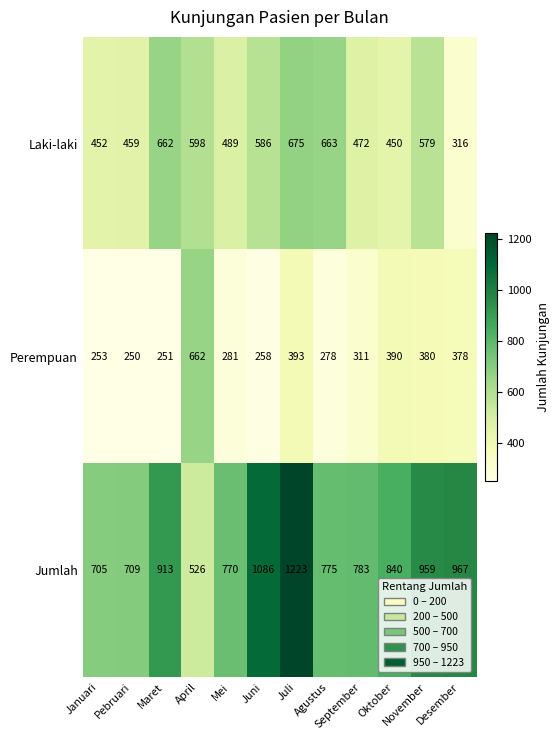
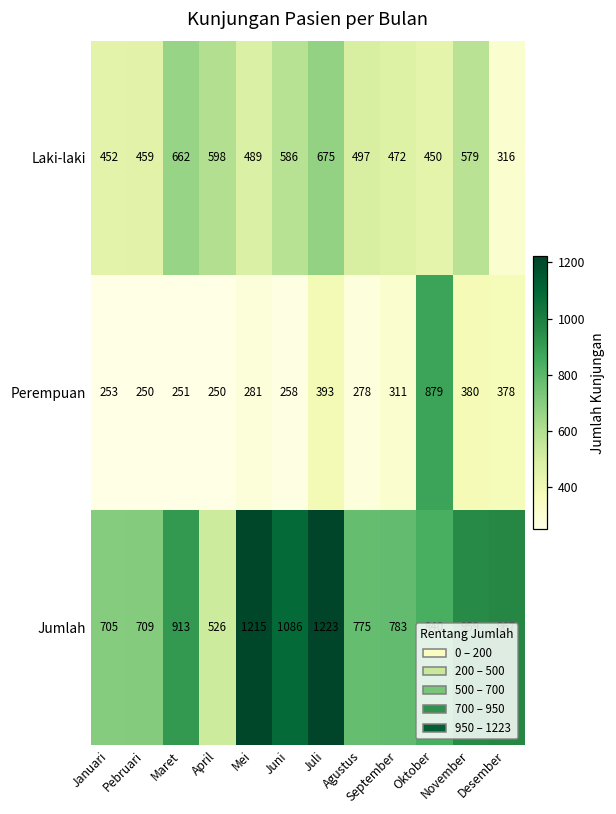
  {
    "Laki-laki": {
      "Januari": 452,
      "Pebruari": 459,
      "Maret": 662,
      "April": 598,
      "Mei": 489,
      "Juni": 586,
      "Juli": 675,
-     "Agustus": 663,
+     "Agustus": 497,
      "September": 472,
      "Oktober": 450,
      "November": 579,
      "Desember": 316
    },
    "Perempuan": {
      "Januari": 253,
      "Pebruari": 250,
      "Maret": 251,
-     "April": 662,
+     "April": 250,
      "Mei": 281,
      "Juni": 258,
      "Juli": 393,
      "Agustus": 278,
      "September": 311,
-     "Oktober": 390,
+     "Oktober": 879,
      "November": 380,
      "Desember": 378
    },
    "Jumlah": {
      "Januari": 705,
      "Pebruari": 709,
      "Maret": 913,
      "April": 526,
-     "Mei": 770,
+     "Mei": 1215,
      "Juni": 1086,
      "Juli": 1223,
      "Agustus": 775,
      "September": 783,
      "Oktober": 840,
      "November": 959,
      "Desember": 967
    }
  }
